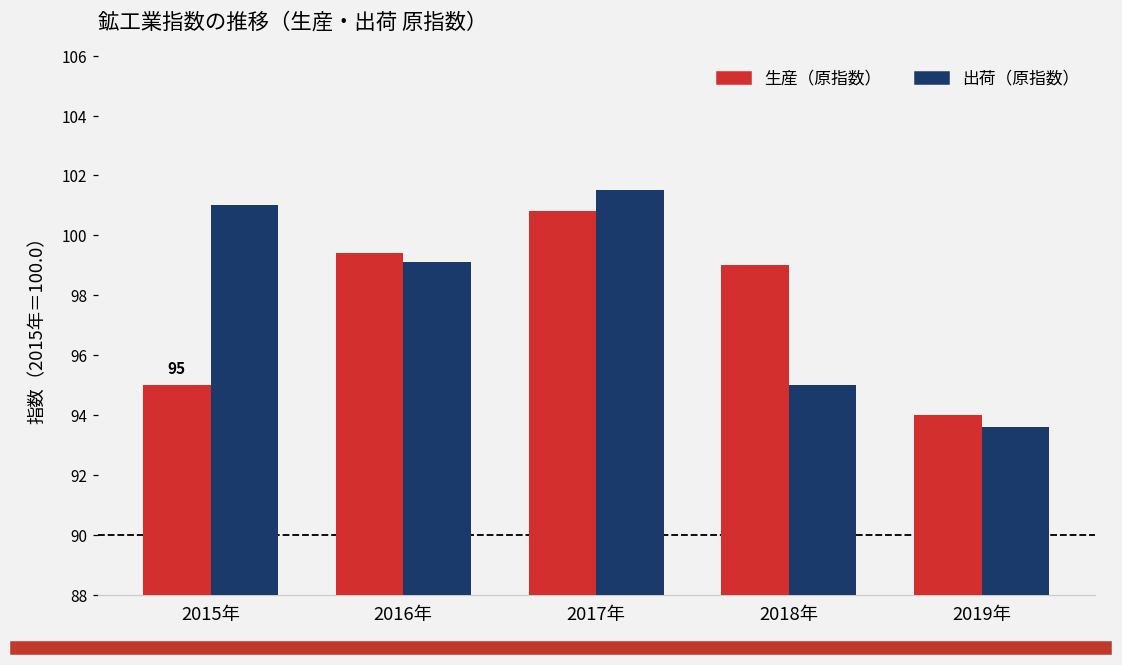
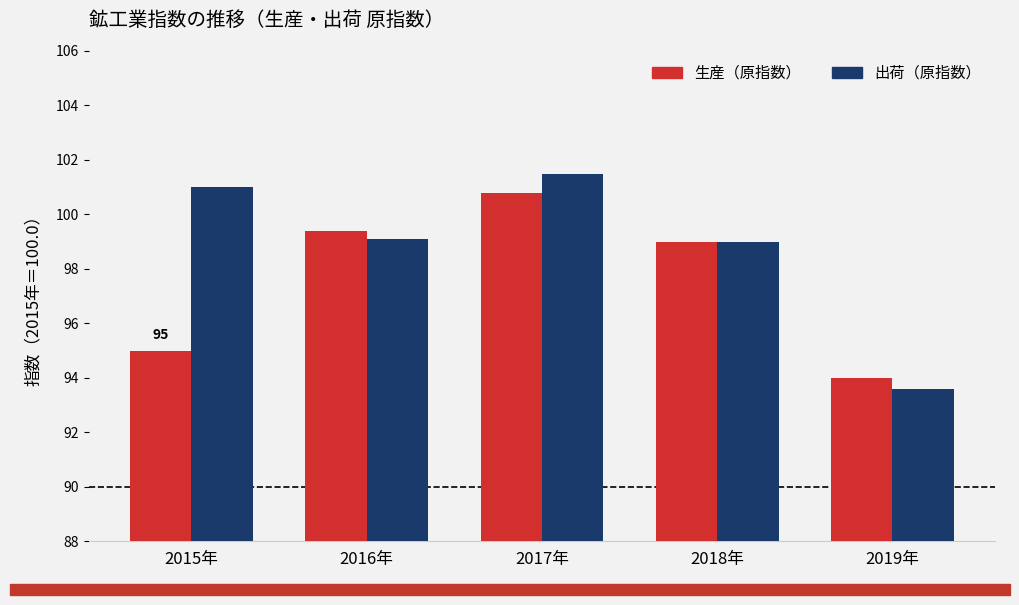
  {
    "生産（原指数）": {
      "2015年": 95
    },
    "出荷（原指数）": {
      "2015年": 101,
      "2016年": 99.1,
      "2017年": 101.5,
-     "2018年": 95,
+     "2018年": 99,
      "2019年": 93.6
    }
  }
